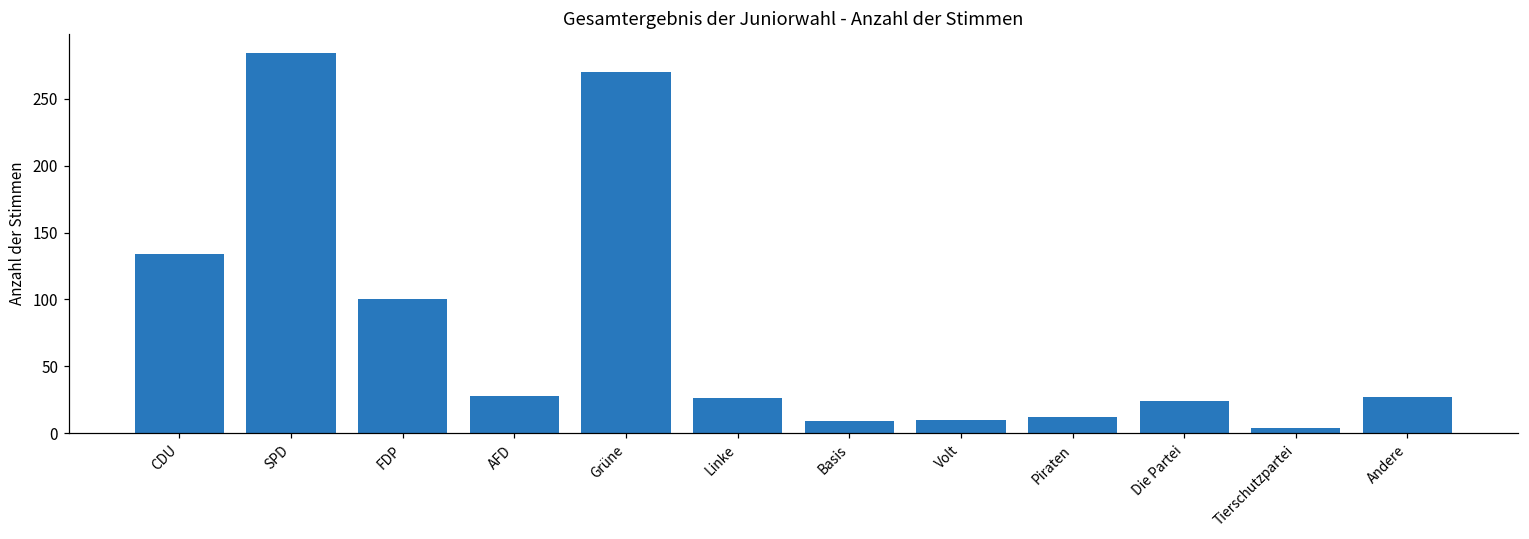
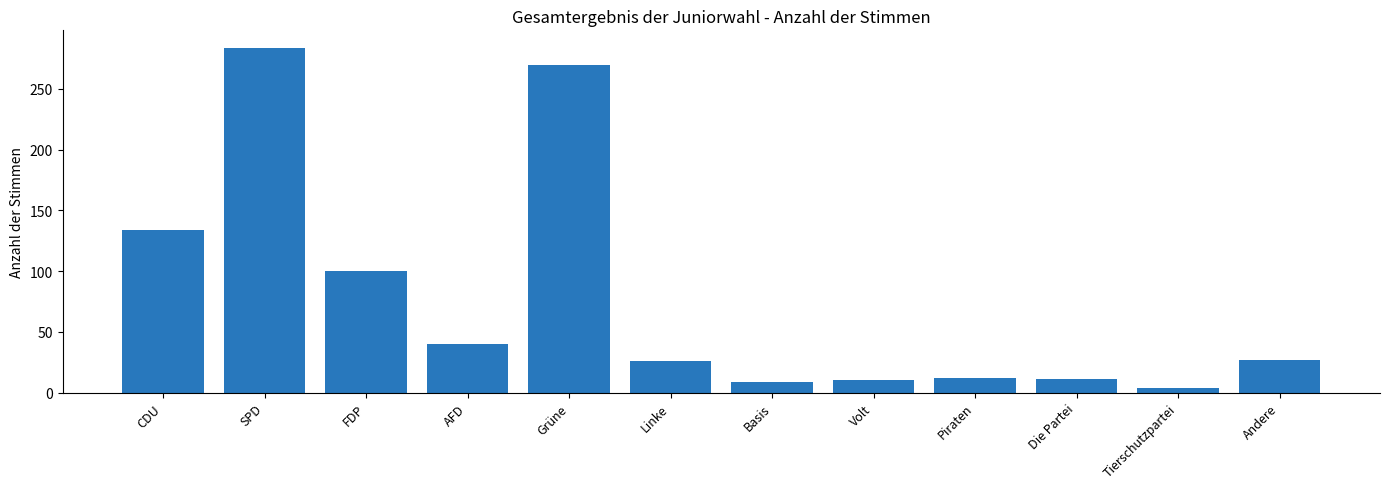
  {
    "CDU": 134,
    "SPD": 284,
    "FDP": 100,
-   "AFD": 28,
+   "AFD": 40,
    "Grüne": 270,
    "Linke": 26,
    "Basis": 9,
    "Volt": 10,
    "Piraten": 12,
-   "Die Partei": 24,
+   "Die Partei": 11,
    "Tierschutzpartei": 4,
    "Andere": 27
  }
